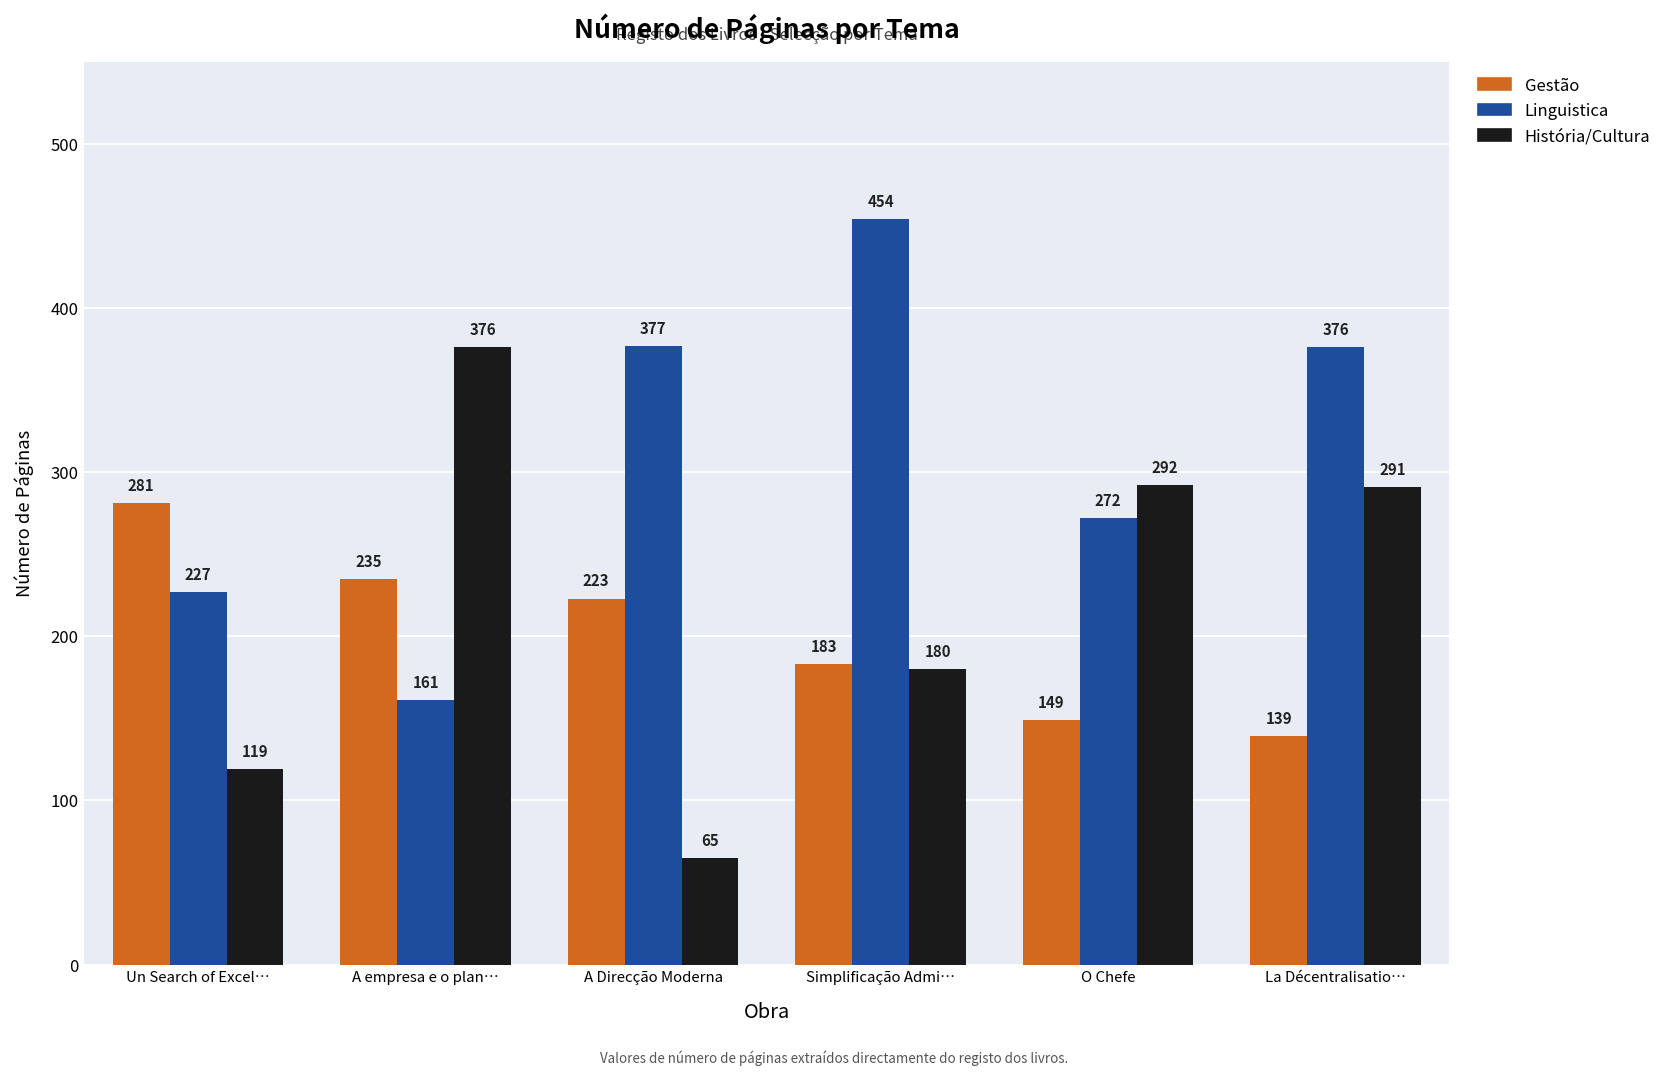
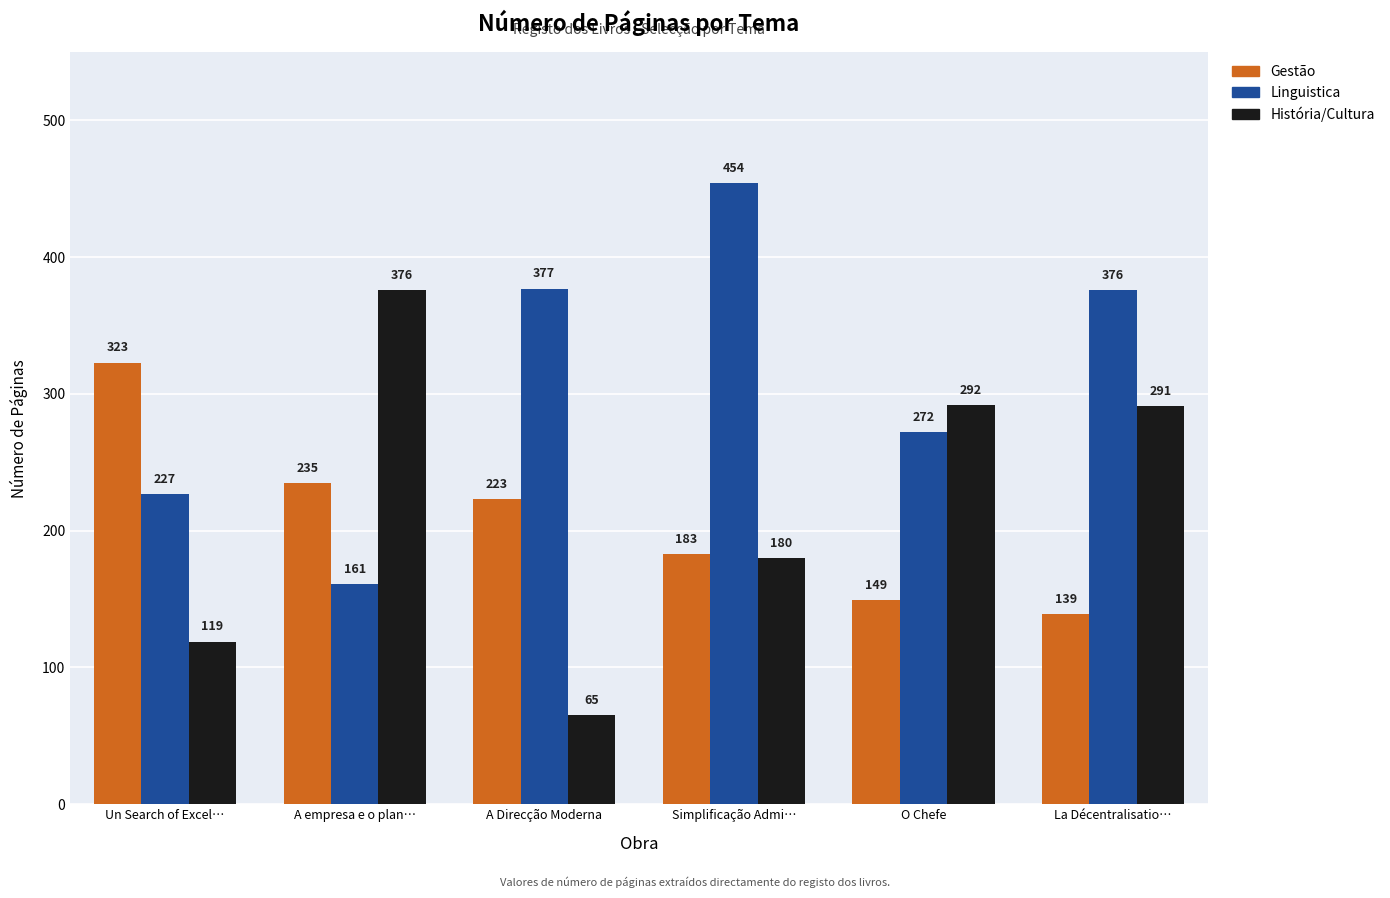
  {
    "Gestão": {
-     "Un Search of Excel…": 281,
+     "Un Search of Excel…": 323,
      "A empresa e o plan…": 235,
      "A Direcção Moderna": 223,
      "Simplificação Admi…": 183,
      "O Chefe": 149,
      "La Décentralisatio…": 139
    },
    "Linguistica": {
      "Un Search of Excel…": 227,
      "A empresa e o plan…": 161,
      "A Direcção Moderna": 377,
      "Simplificação Admi…": 454,
      "O Chefe": 272,
      "La Décentralisatio…": 376
    },
    "História/Cultura": {
      "Un Search of Excel…": 119,
      "A empresa e o plan…": 376,
      "A Direcção Moderna": 65,
      "Simplificação Admi…": 180,
      "O Chefe": 292,
      "La Décentralisatio…": 291
    }
  }
